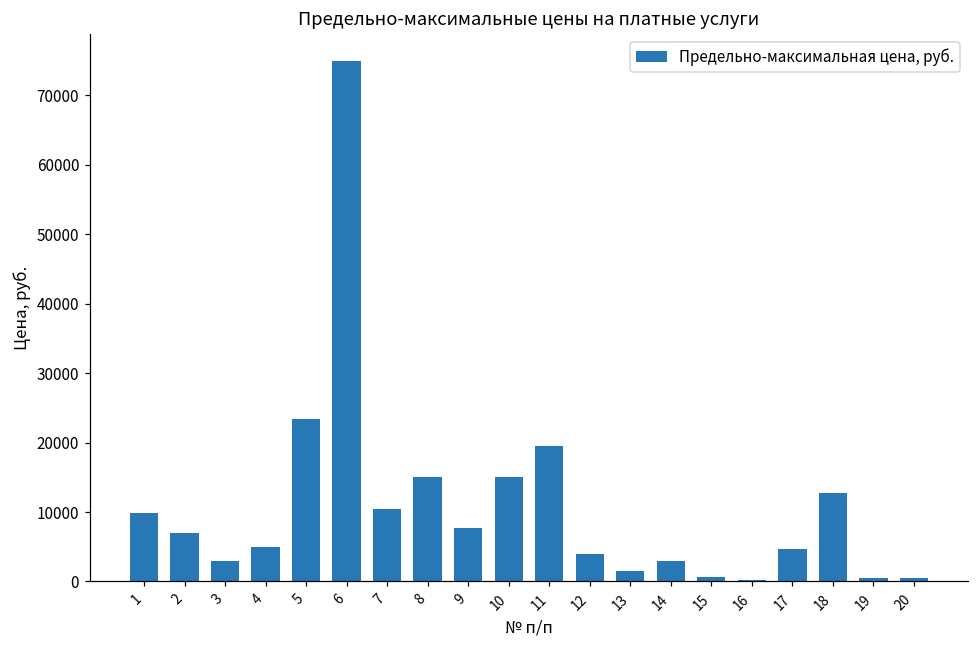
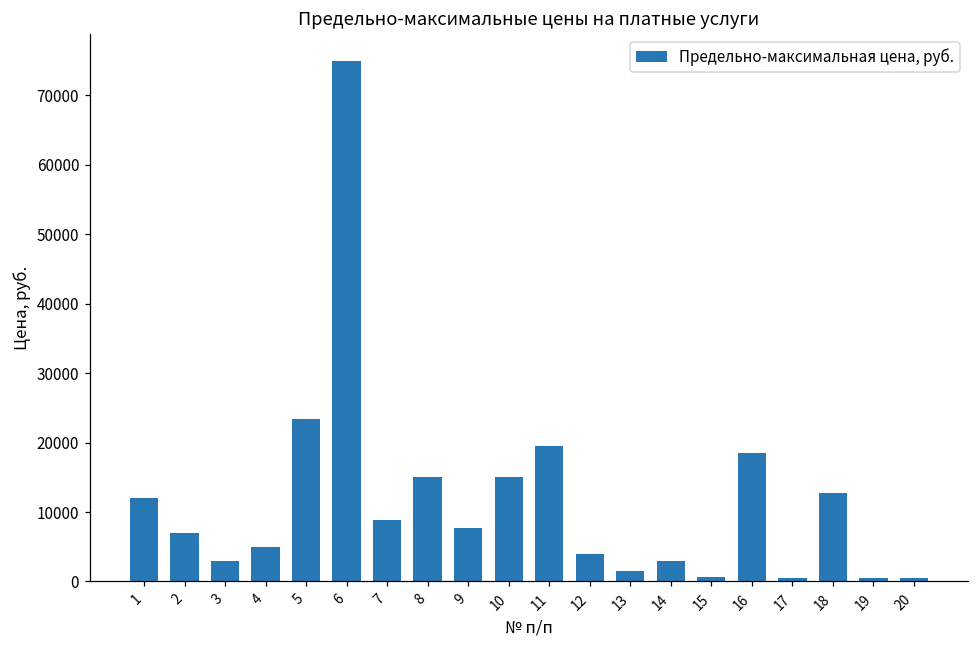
  {
-   "1": 10000,
+   "1": 12000,
    "2": 7000,
    "3": 3000,
    "4": 5000,
    "5": 23000,
    "6": 75000,
-   "7": 11000,
+   "7": 9000,
    "8": 15000,
    "9": 8000,
    "10": 15000,
    "11": 20000,
    "12": 4000,
    "13": 2000,
    "14": 3000,
    "15": 1000,
-   "16": 0,
-   "17": 5000,
+   "16": 19000,
+   "17": 1000,
    "18": 13000,
    "19": 1000,
    "20": 1000
  }
